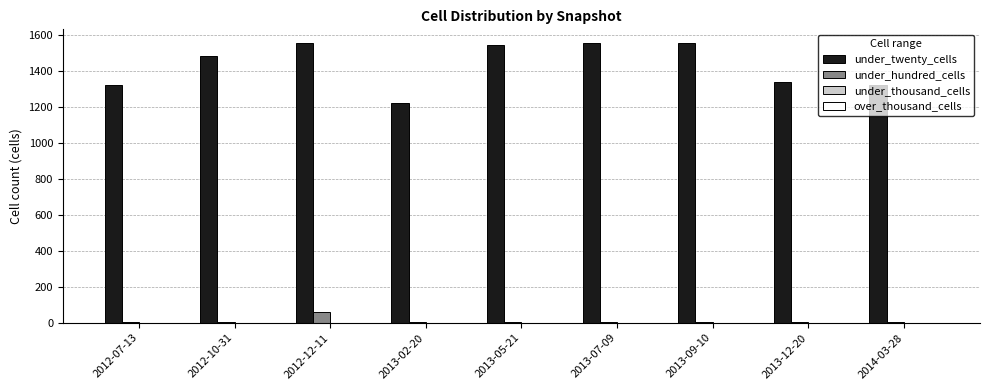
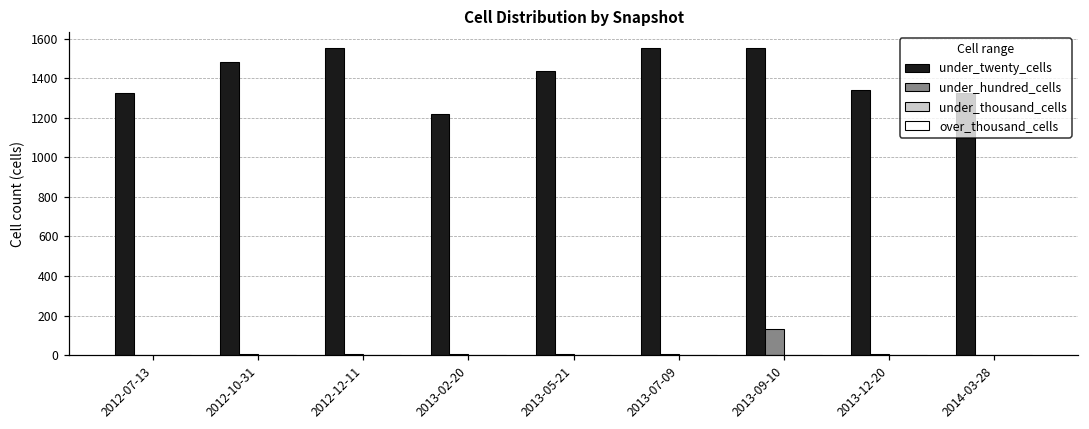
  {
    "under_twenty_cells": {
      "2012-07-13": 1330,
      "2012-10-31": 1480,
      "2012-12-11": 1550,
      "2013-02-20": 1220,
-     "2013-05-21": 1550,
+     "2013-05-21": 1440,
      "2013-07-09": 1560,
      "2013-09-10": 1550,
      "2013-12-20": 1340
    },
    "under_hundred_cells": {
-     "2012-12-11": 60,
-     "2013-09-10": 10
+     "2012-12-11": 10,
+     "2013-09-10": 130
    },
    "under_thousand_cells": {
      "2012-07-13": 0,
      "2012-10-31": 0,
      "2012-12-11": 0,
      "2013-02-20": 0,
      "2013-05-21": 0,
      "2013-07-09": 0,
      "2013-09-10": 0,
      "2013-12-20": 0,
      "2014-03-28": 0
    },
    "over_thousand_cells": {
      "2012-07-13": 0,
      "2012-10-31": 0,
      "2012-12-11": 0,
      "2013-02-20": 0,
      "2013-05-21": 0,
      "2013-07-09": 0,
      "2013-09-10": 0,
      "2013-12-20": 0,
      "2014-03-28": 0
    }
  }
